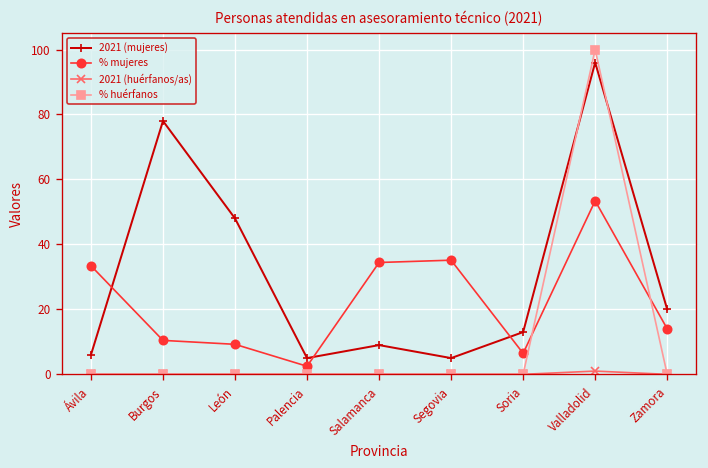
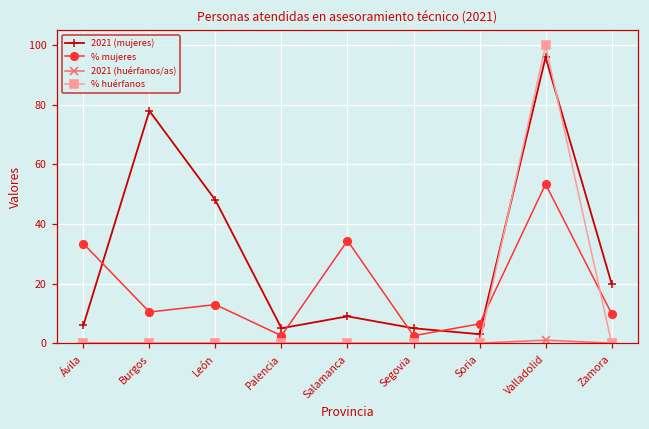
  {
    "2021 (mujeres)": {
      "Ávila": 6,
      "Burgos": 78,
      "León": 48,
      "Palencia": 5,
      "Salamanca": 9,
      "Segovia": 5,
-     "Soria": 13,
+     "Soria": 3,
      "Valladolid": 96,
      "Zamora": 20
    },
    "% mujeres": {
      "Ávila": 33,
      "Burgos": 10,
-     "León": 9,
+     "León": 13,
      "Palencia": 2,
      "Salamanca": 34,
-     "Segovia": 35,
+     "Segovia": 2,
      "Soria": 6,
      "Valladolid": 53,
-     "Zamora": 14
+     "Zamora": 10
    },
    "2021 (huérfanos/as)": {
      "Valladolid": 1
    },
    "% huérfanos": {
      "Valladolid": 100
    }
  }
